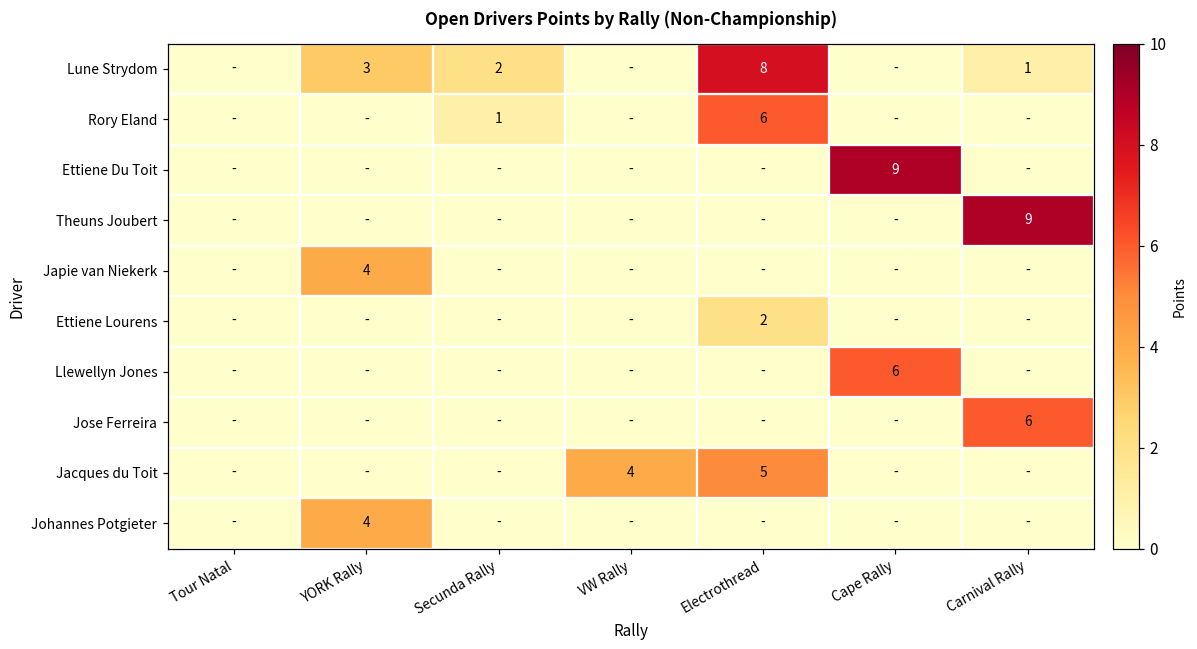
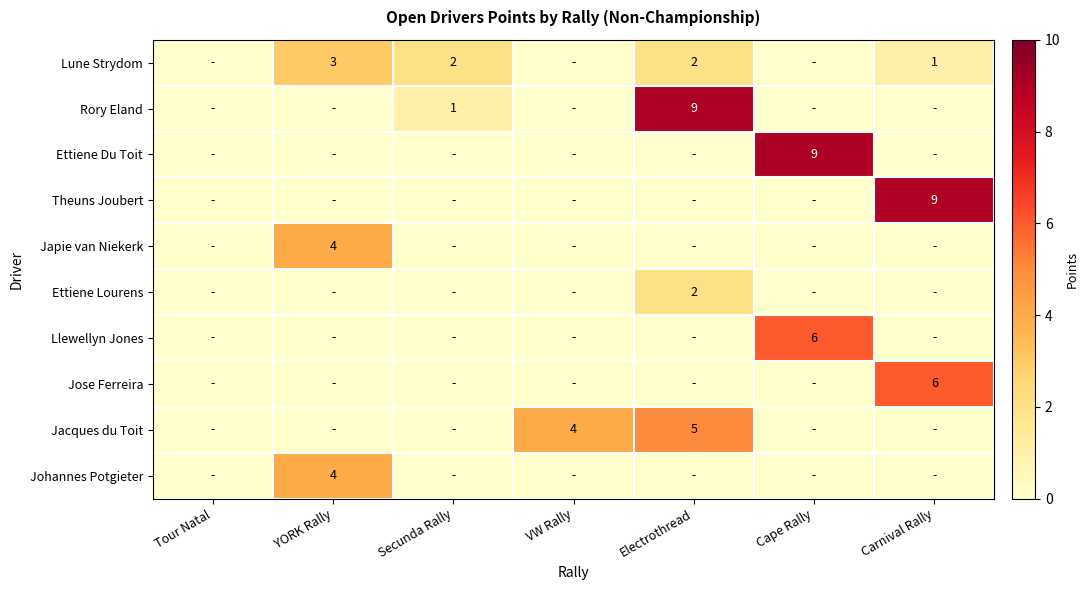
  {
    "Lune Strydom": {
      "YORK Rally": 3,
      "Secunda Rally": 2,
-     "Electrothread": 8,
+     "Electrothread": 2,
      "Carnival Rally": 1
    },
    "Rory Eland": {
      "Secunda Rally": 1,
-     "Electrothread": 6
+     "Electrothread": 9
    },
    "Ettiene Du Toit": {
      "Cape Rally": 9
    },
    "Theuns Joubert": {
      "Carnival Rally": 9
    },
    "Japie van Niekerk": {
      "YORK Rally": 4
    },
    "Ettiene Lourens": {
      "Electrothread": 2
    },
    "Llewellyn Jones": {
      "Cape Rally": 6
    },
    "Jose Ferreira": {
      "Carnival Rally": 6
    },
    "Jacques du Toit": {
      "VW Rally": 4,
      "Electrothread": 5
    },
    "Johannes Potgieter": {
      "YORK Rally": 4
    }
  }
